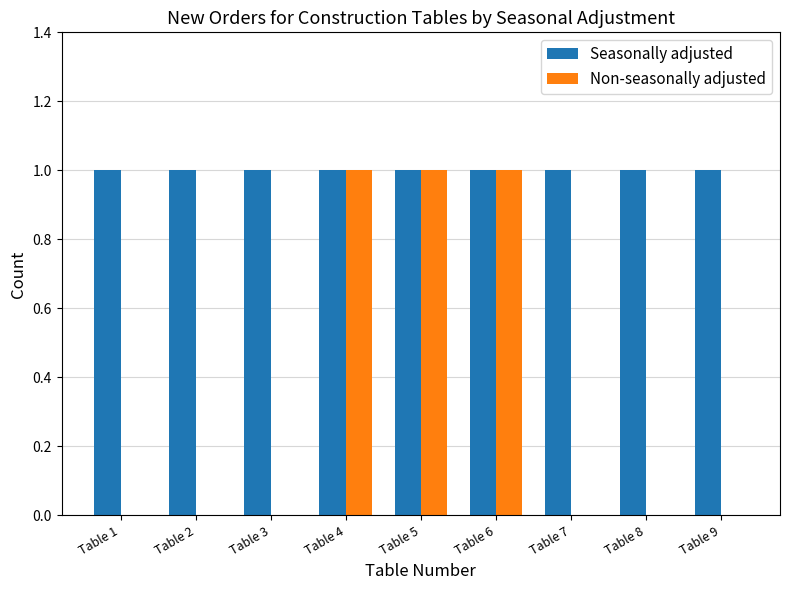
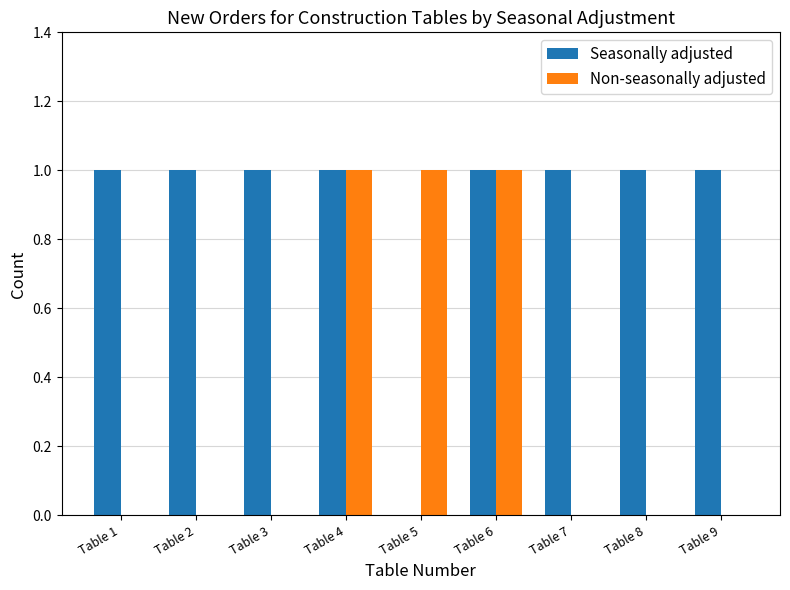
  {
    "Seasonally adjusted": {
      "Table 1": 1,
      "Table 2": 1,
      "Table 3": 1,
      "Table 4": 1,
-     "Table 5": 1,
+     "Table 5": 0,
      "Table 6": 1,
      "Table 7": 1,
      "Table 8": 1,
      "Table 9": 1
    },
    "Non-seasonally adjusted": {
      "Table 1": 0,
      "Table 2": 0,
      "Table 3": 0,
      "Table 4": 1,
      "Table 5": 1,
      "Table 6": 1,
      "Table 7": 0,
      "Table 8": 0,
      "Table 9": 0
    }
  }
